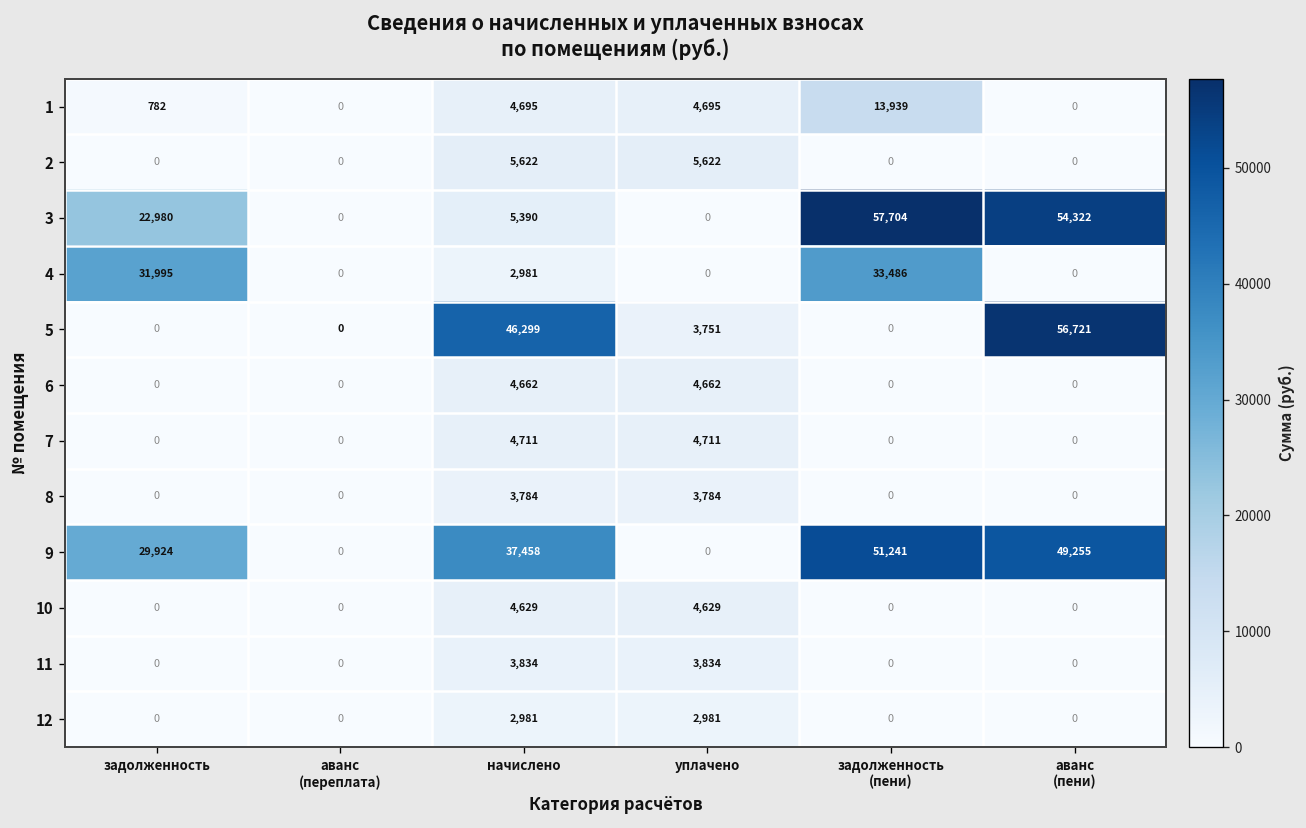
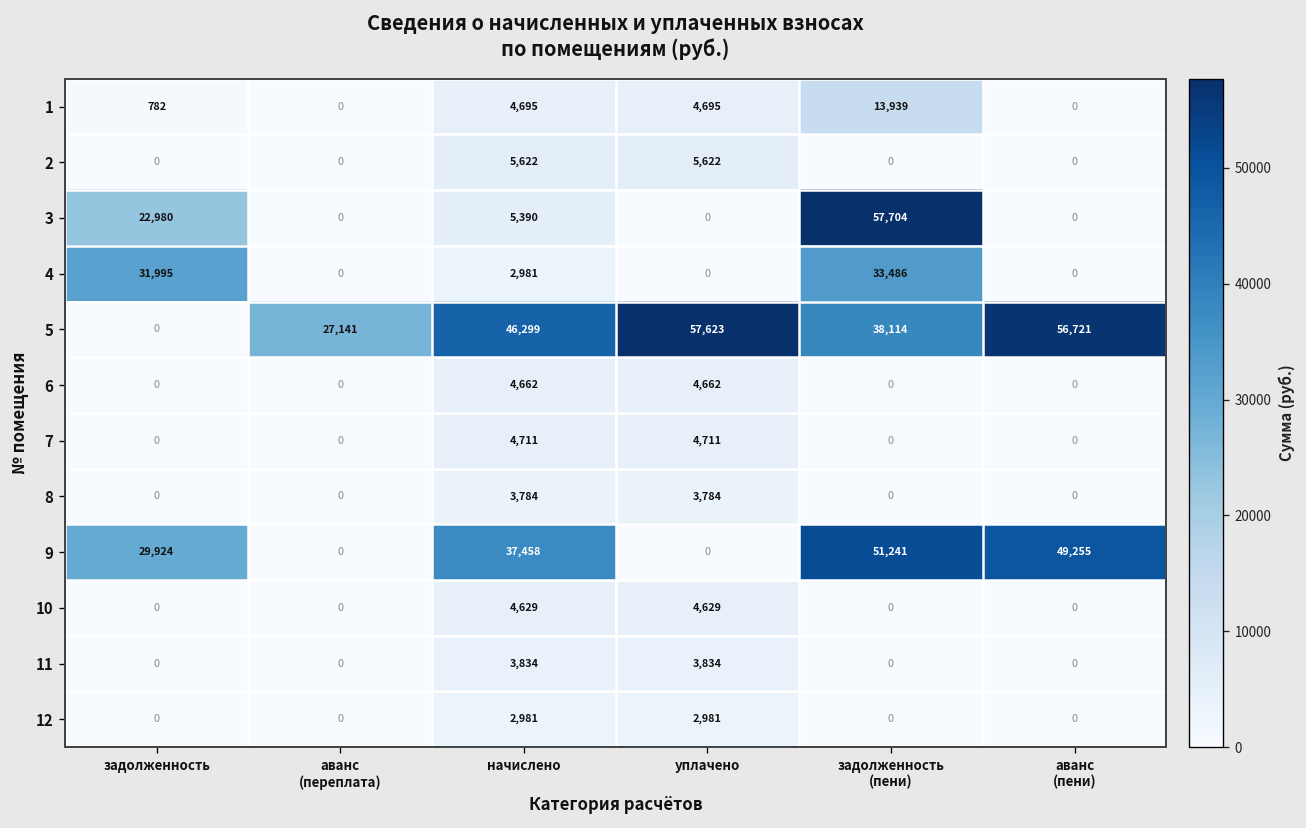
  {
    "1": {
      "задолженность": "782",
      "аванс (переплата)": "0",
      "начислено": "4,695",
      "уплачено": "4,695",
      "задолженность (пени)": "13,939",
      "аванс (пени)": "0"
    },
    "2": {
      "задолженность": "0",
      "аванс (переплата)": "0",
      "начислено": "5,622",
      "уплачено": "5,622",
      "задолженность (пени)": "0",
      "аванс (пени)": "0"
    },
    "3": {
      "задолженность": "22,980",
      "аванс (переплата)": "0",
      "начислено": "5,390",
      "уплачено": "0",
      "задолженность (пени)": "57,704",
-     "аванс (пени)": "54,322"
+     "аванс (пени)": "0"
    },
    "4": {
      "задолженность": "31,995",
      "аванс (переплата)": "0",
      "начислено": "2,981",
      "уплачено": "0",
      "задолженность (пени)": "33,486",
      "аванс (пени)": "0"
    },
    "5": {
      "задолженность": "0",
-     "аванс (переплата)": "0",
+     "аванс (переплата)": "27,141",
      "начислено": "46,299",
-     "уплачено": "3,751",
-     "задолженность (пени)": "0",
+     "уплачено": "57,623",
+     "задолженность (пени)": "38,114",
      "аванс (пени)": "56,721"
    },
    "6": {
      "задолженность": "0",
      "аванс (переплата)": "0",
      "начислено": "4,662",
      "уплачено": "4,662",
      "задолженность (пени)": "0",
      "аванс (пени)": "0"
    },
    "7": {
      "задолженность": "0",
      "аванс (переплата)": "0",
      "начислено": "4,711",
      "уплачено": "4,711",
      "задолженность (пени)": "0",
      "аванс (пени)": "0"
    },
    "8": {
      "задолженность": "0",
      "аванс (переплата)": "0",
      "начислено": "3,784",
      "уплачено": "3,784",
      "задолженность (пени)": "0",
      "аванс (пени)": "0"
    },
    "9": {
      "задолженность": "29,924",
      "аванс (переплата)": "0",
      "начислено": "37,458",
      "уплачено": "0",
      "задолженность (пени)": "51,241",
      "аванс (пени)": "49,255"
    },
    "10": {
      "задолженность": "0",
      "аванс (переплата)": "0",
      "начислено": "4,629",
      "уплачено": "4,629",
      "задолженность (пени)": "0",
      "аванс (пени)": "0"
    },
    "11": {
      "задолженность": "0",
      "аванс (переплата)": "0",
      "начислено": "3,834",
      "уплачено": "3,834",
      "задолженность (пени)": "0",
      "аванс (пени)": "0"
    },
    "12": {
      "задолженность": "0",
      "аванс (переплата)": "0",
      "начислено": "2,981",
      "уплачено": "2,981",
      "задолженность (пени)": "0",
      "аванс (пени)": "0"
    }
  }
